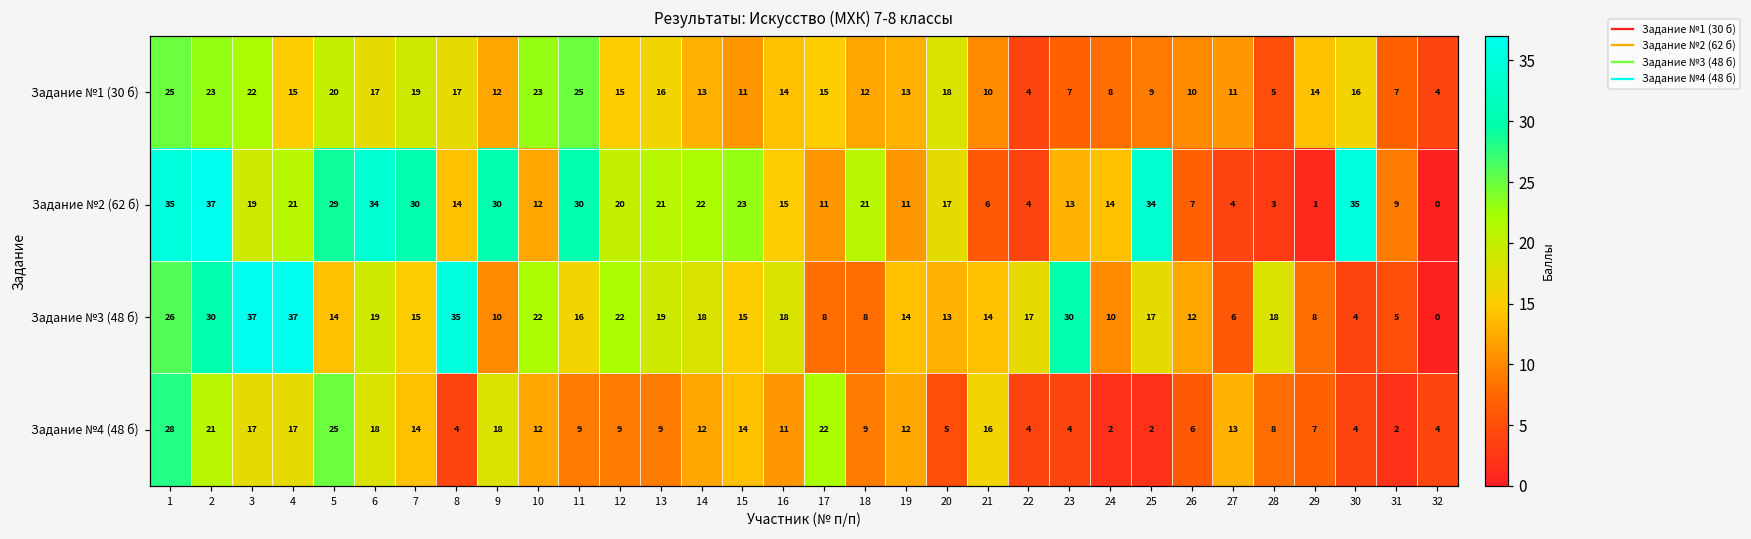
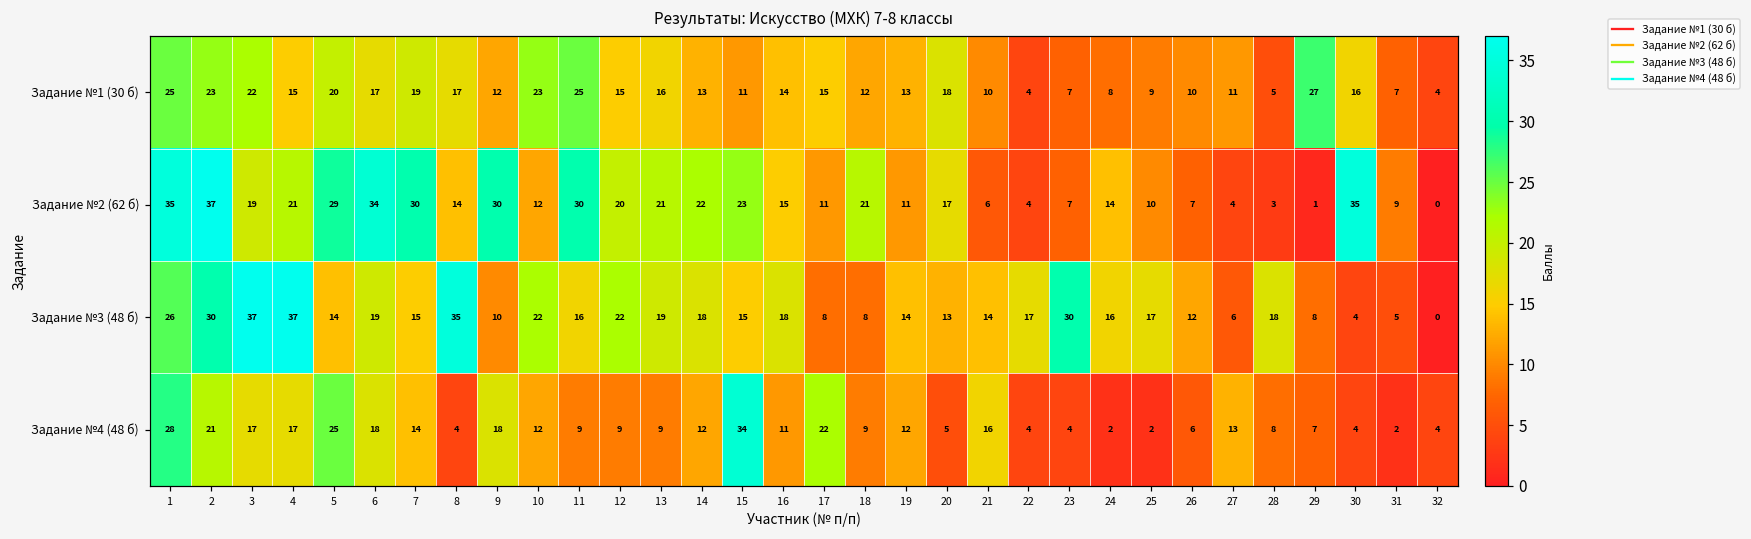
  {
    "Задание №1 (30 б)": {
      "1": 25,
      "2": 23,
      "3": 22,
      "4": 15,
      "5": 20,
      "6": 17,
      "7": 19,
      "8": 17,
      "9": 12,
      "10": 23,
      "11": 25,
      "12": 15,
      "13": 16,
      "14": 13,
      "15": 11,
      "16": 14,
      "17": 15,
      "18": 12,
      "19": 13,
      "20": 18,
      "21": 10,
      "22": 4,
      "23": 7,
      "24": 8,
      "25": 9,
      "26": 10,
      "27": 11,
      "28": 5,
-     "29": 14,
+     "29": 27,
      "30": 16,
      "31": 7,
      "32": 4
    },
    "Задание №2 (62 б)": {
      "1": 35,
      "2": 37,
      "3": 19,
      "4": 21,
      "5": 29,
      "6": 34,
      "7": 30,
      "8": 14,
      "9": 30,
      "10": 12,
      "11": 30,
      "12": 20,
      "13": 21,
      "14": 22,
      "15": 23,
      "16": 15,
      "17": 11,
      "18": 21,
      "19": 11,
      "20": 17,
      "21": 6,
      "22": 4,
-     "23": 13,
+     "23": 7,
      "24": 14,
-     "25": 34,
+     "25": 10,
      "26": 7,
      "27": 4,
      "28": 3,
      "29": 1,
      "30": 35,
      "31": 9,
      "32": 0
    },
    "Задание №3 (48 б)": {
      "1": 26,
      "2": 30,
      "3": 37,
      "4": 37,
      "5": 14,
      "6": 19,
      "7": 15,
      "8": 35,
      "9": 10,
      "10": 22,
      "11": 16,
      "12": 22,
      "13": 19,
      "14": 18,
      "15": 15,
      "16": 18,
      "17": 8,
      "18": 8,
      "19": 14,
      "20": 13,
      "21": 14,
      "22": 17,
      "23": 30,
-     "24": 10,
+     "24": 16,
      "25": 17,
      "26": 12,
      "27": 6,
      "28": 18,
      "29": 8,
      "30": 4,
      "31": 5,
      "32": 0
    },
    "Задание №4 (48 б)": {
      "1": 28,
      "2": 21,
      "3": 17,
      "4": 17,
      "5": 25,
      "6": 18,
      "7": 14,
      "8": 4,
      "9": 18,
      "10": 12,
      "11": 9,
      "12": 9,
      "13": 9,
      "14": 12,
-     "15": 14,
+     "15": 34,
      "16": 11,
      "17": 22,
      "18": 9,
      "19": 12,
      "20": 5,
      "21": 16,
      "22": 4,
      "23": 4,
      "24": 2,
      "25": 2,
      "26": 6,
      "27": 13,
      "28": 8,
      "29": 7,
      "30": 4,
      "31": 2,
      "32": 4
    }
  }
